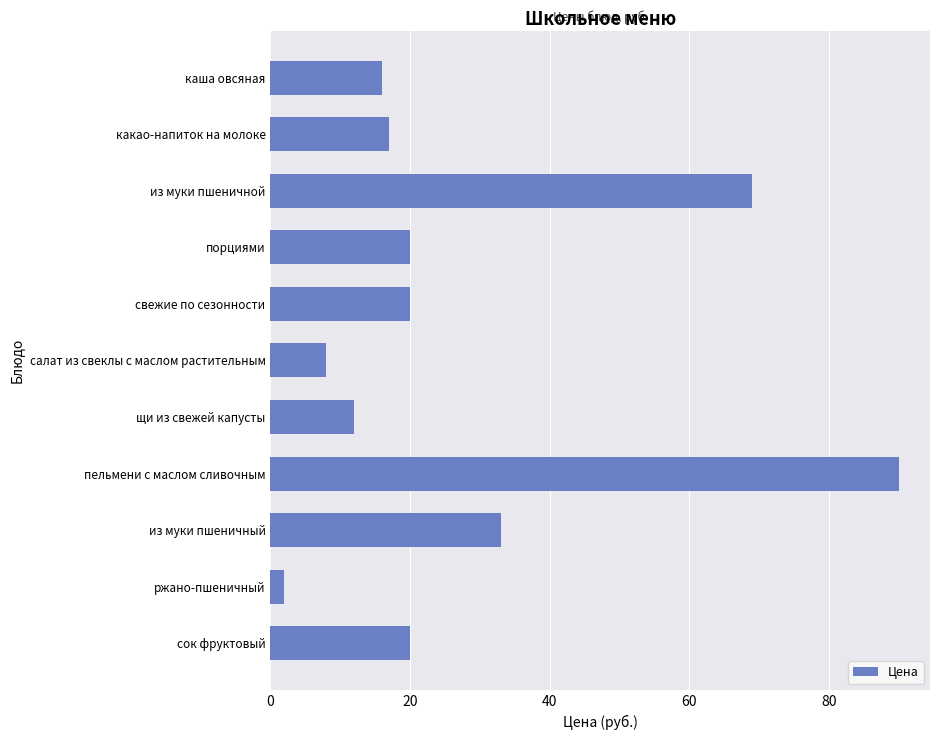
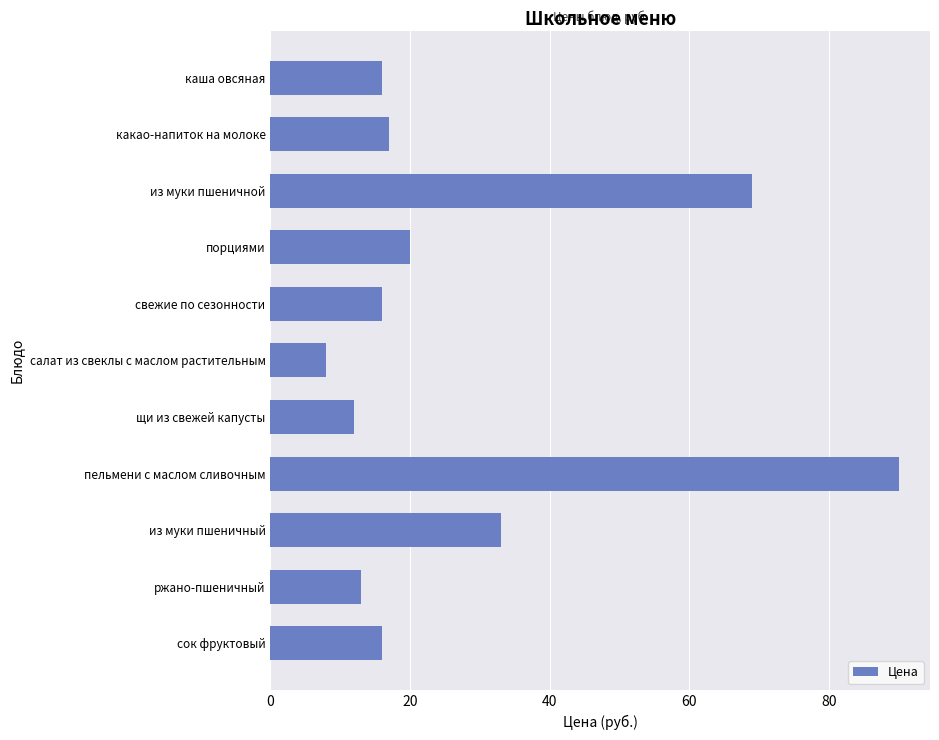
  {
    "каша овсяная": 16,
    "какао-напиток на молоке": 17,
    "из муки пшеничной": 69,
    "порциями": 20,
-   "свежие по сезонности": 20,
+   "свежие по сезонности": 16,
    "салат из свеклы с маслом растительным": 8,
    "щи из свежей капусты": 12,
    "пельмени с маслом сливочным": 90,
    "из муки пшеничный": 33,
-   "ржано-пшеничный": 2,
-   "сок фруктовый": 20
+   "ржано-пшеничный": 13,
+   "сок фруктовый": 16
  }
